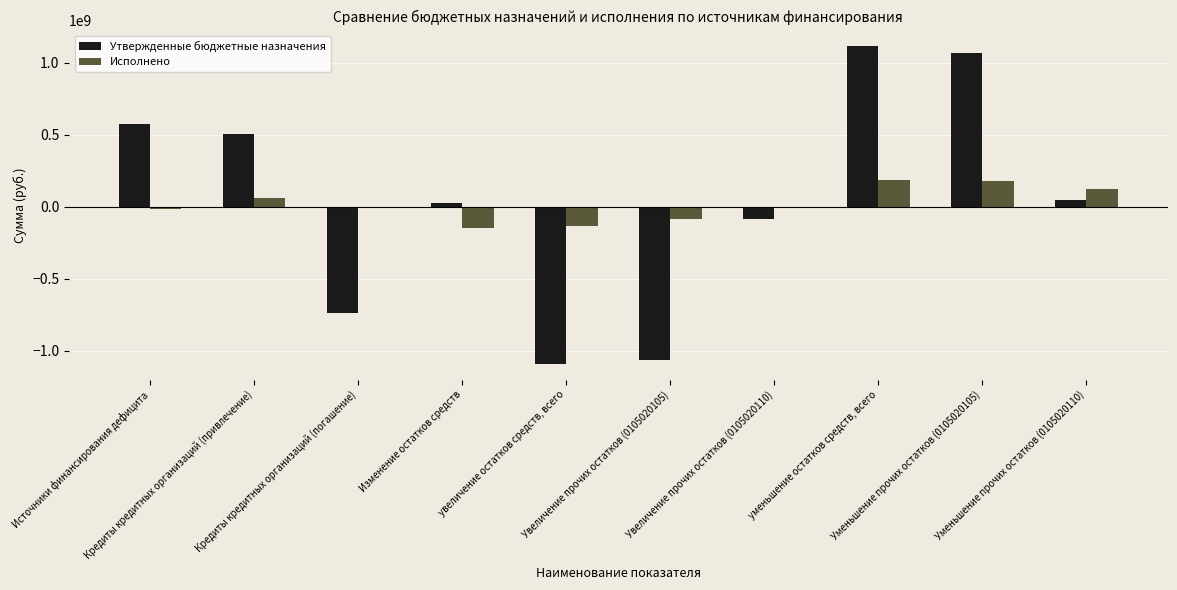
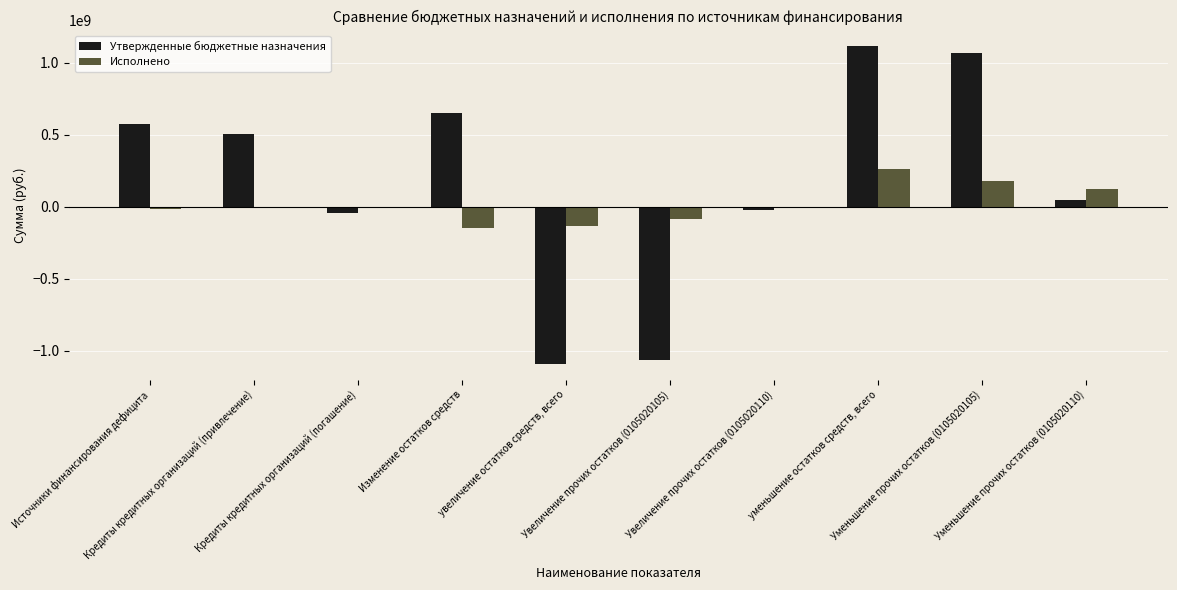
  {
    "Утвержденные бюджетные назначения": {
      "Источники финансирования дефицита": 580000000,
      "Кредиты кредитных организаций (привлечение)": 500000000,
-     "Кредиты кредитных организаций (погашение)": -740000000,
-     "Изменение остатков средств": 20000000,
+     "Кредиты кредитных организаций (погашение)": -40000000,
+     "Изменение остатков средств": 650000000,
      "увеличение остатков средств, всего": -1090000000,
      "Увеличение прочих остатков (0105020105)": -1070000000,
-     "Увеличение прочих остатков (0105020110)": -90000000,
+     "Увеличение прочих остатков (0105020110)": -20000000,
      "уменьшение остатков средств, всего": 1110000000,
      "Уменьшение прочих остатков (0105020105)": 1070000000,
      "Уменьшение прочих остатков (0105020110)": 50000000
    },
    "Исполнено": {
      "Источники финансирования дефицита": -20000000,
-     "Кредиты кредитных организаций (привлечение)": 60000000,
+     "Кредиты кредитных организаций (привлечение)": 0,
      "Кредиты кредитных организаций (погашение)": 0,
      "Изменение остатков средств": -150000000,
      "увеличение остатков средств, всего": -130000000,
      "Увеличение прочих остатков (0105020105)": -90000000,
-     "уменьшение остатков средств, всего": 190000000,
+     "уменьшение остатков средств, всего": 260000000,
      "Уменьшение прочих остатков (0105020105)": 180000000,
      "Уменьшение прочих остатков (0105020110)": 120000000
    }
  }
